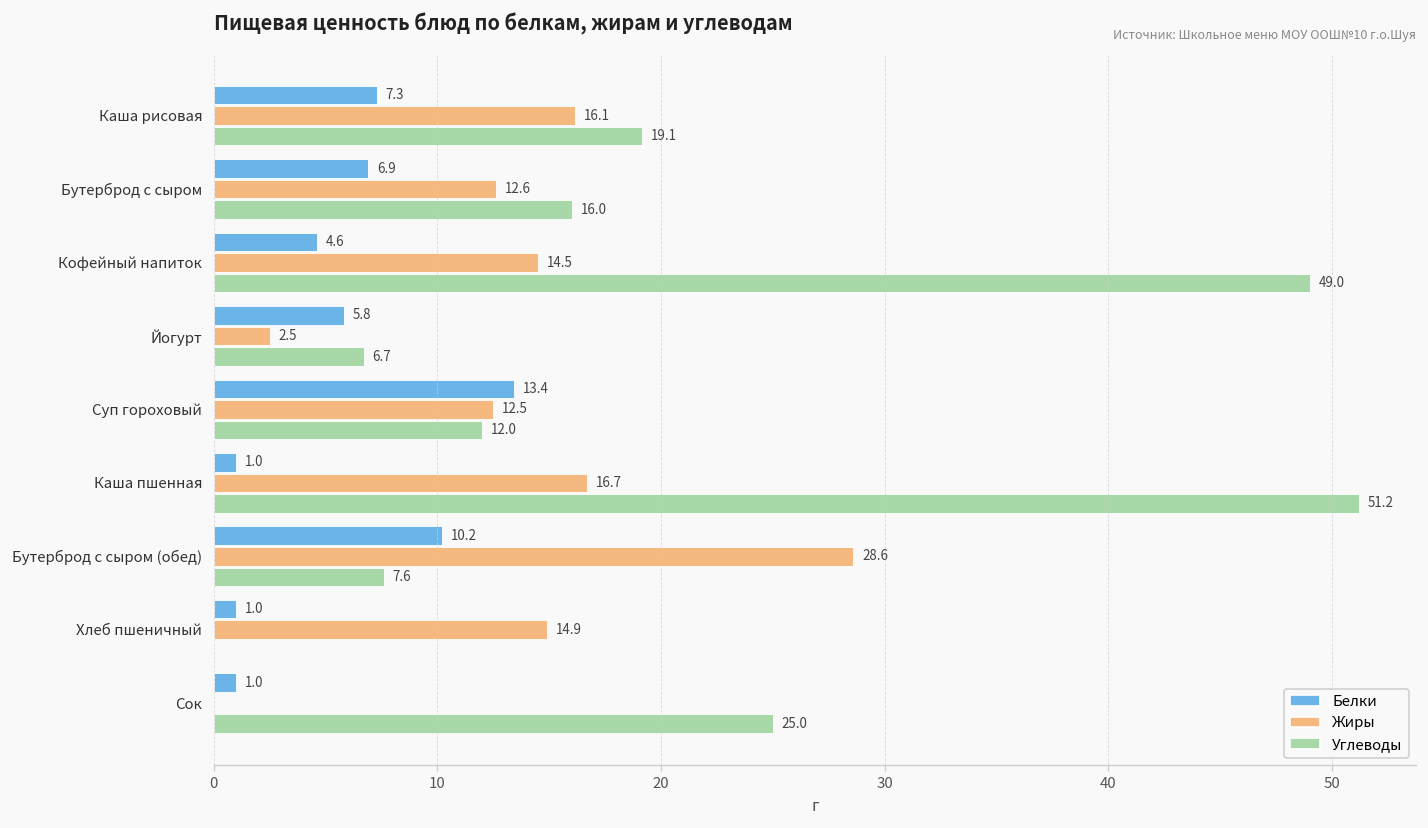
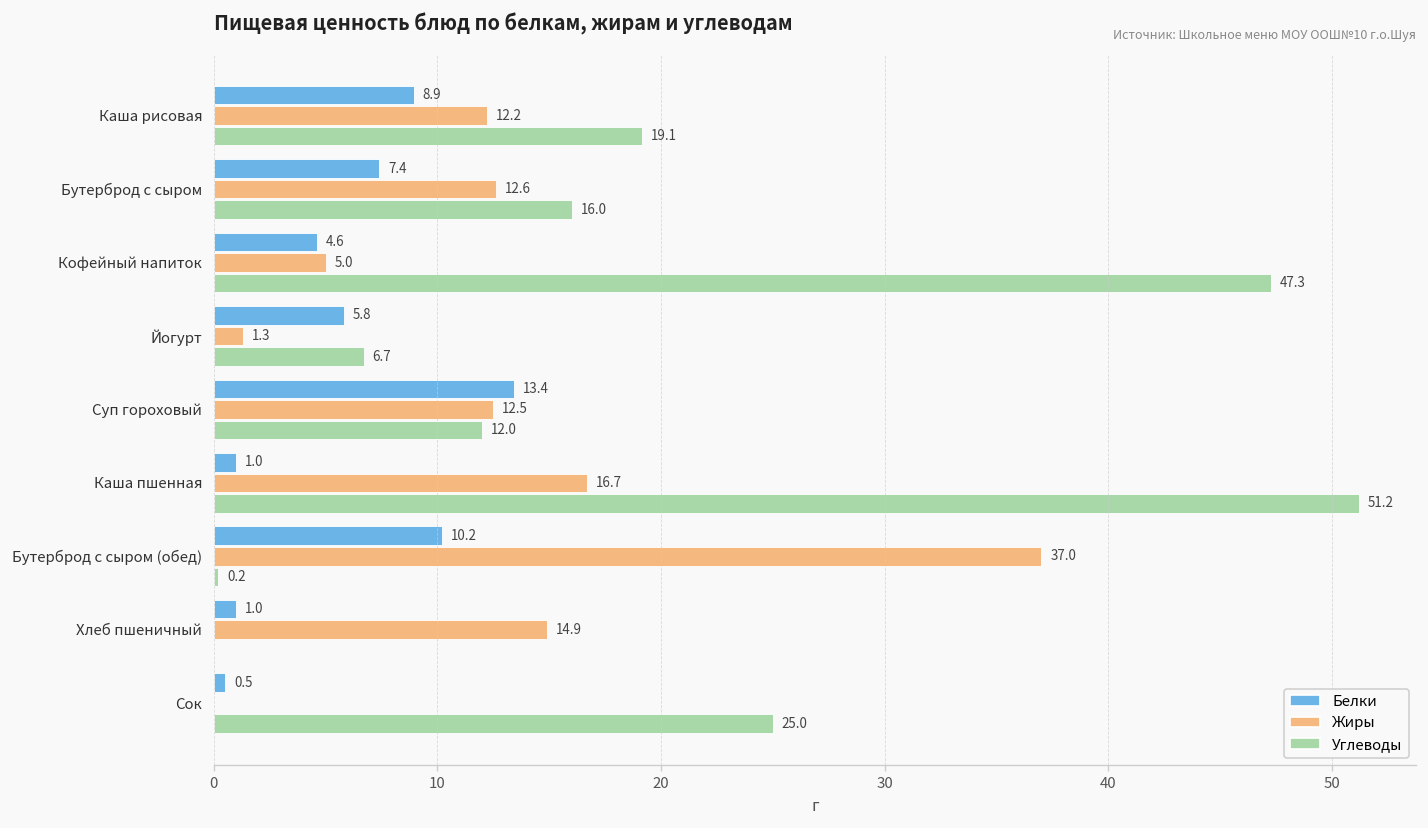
  {
    "Белки": {
-     "Каша рисовая": 7.3,
-     "Бутерброд с сыром": 6.9,
+     "Каша рисовая": 8.9,
+     "Бутерброд с сыром": 7.4,
      "Кофейный напиток": 4.6,
      "Йогурт": 5.8,
      "Суп гороховый": 13.4,
      "Каша пшенная": 1.0,
      "Бутерброд с сыром (обед)": 10.2,
      "Хлеб пшеничный": 1.0,
-     "Сок": 1.0
+     "Сок": 0.5
    },
    "Жиры": {
-     "Каша рисовая": 16.1,
+     "Каша рисовая": 12.2,
      "Бутерброд с сыром": 12.6,
-     "Кофейный напиток": 14.5,
-     "Йогурт": 2.5,
+     "Кофейный напиток": 5.0,
+     "Йогурт": 1.3,
      "Суп гороховый": 12.5,
      "Каша пшенная": 16.7,
-     "Бутерброд с сыром (обед)": 28.6,
+     "Бутерброд с сыром (обед)": 37.0,
      "Хлеб пшеничный": 14.9
    },
    "Углеводы": {
      "Каша рисовая": 19.1,
      "Бутерброд с сыром": 16.0,
-     "Кофейный напиток": 49.0,
+     "Кофейный напиток": 47.3,
      "Йогурт": 6.7,
      "Суп гороховый": 12.0,
      "Каша пшенная": 51.2,
-     "Бутерброд с сыром (обед)": 7.6,
+     "Бутерброд с сыром (обед)": 0.2,
      "Сок": 25.0
    }
  }
